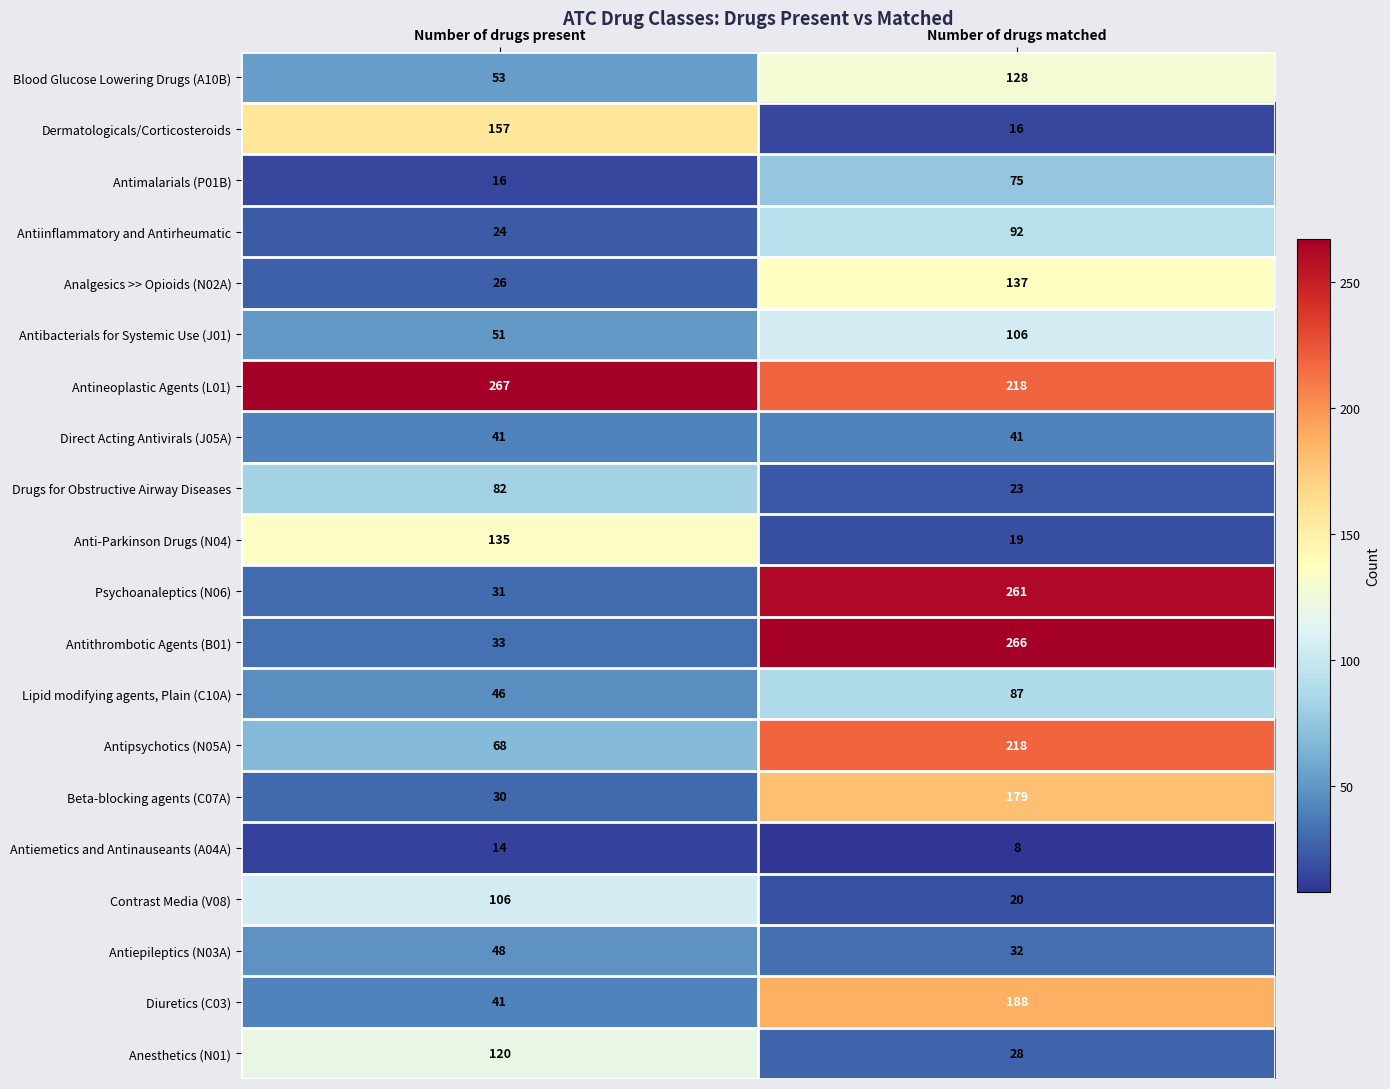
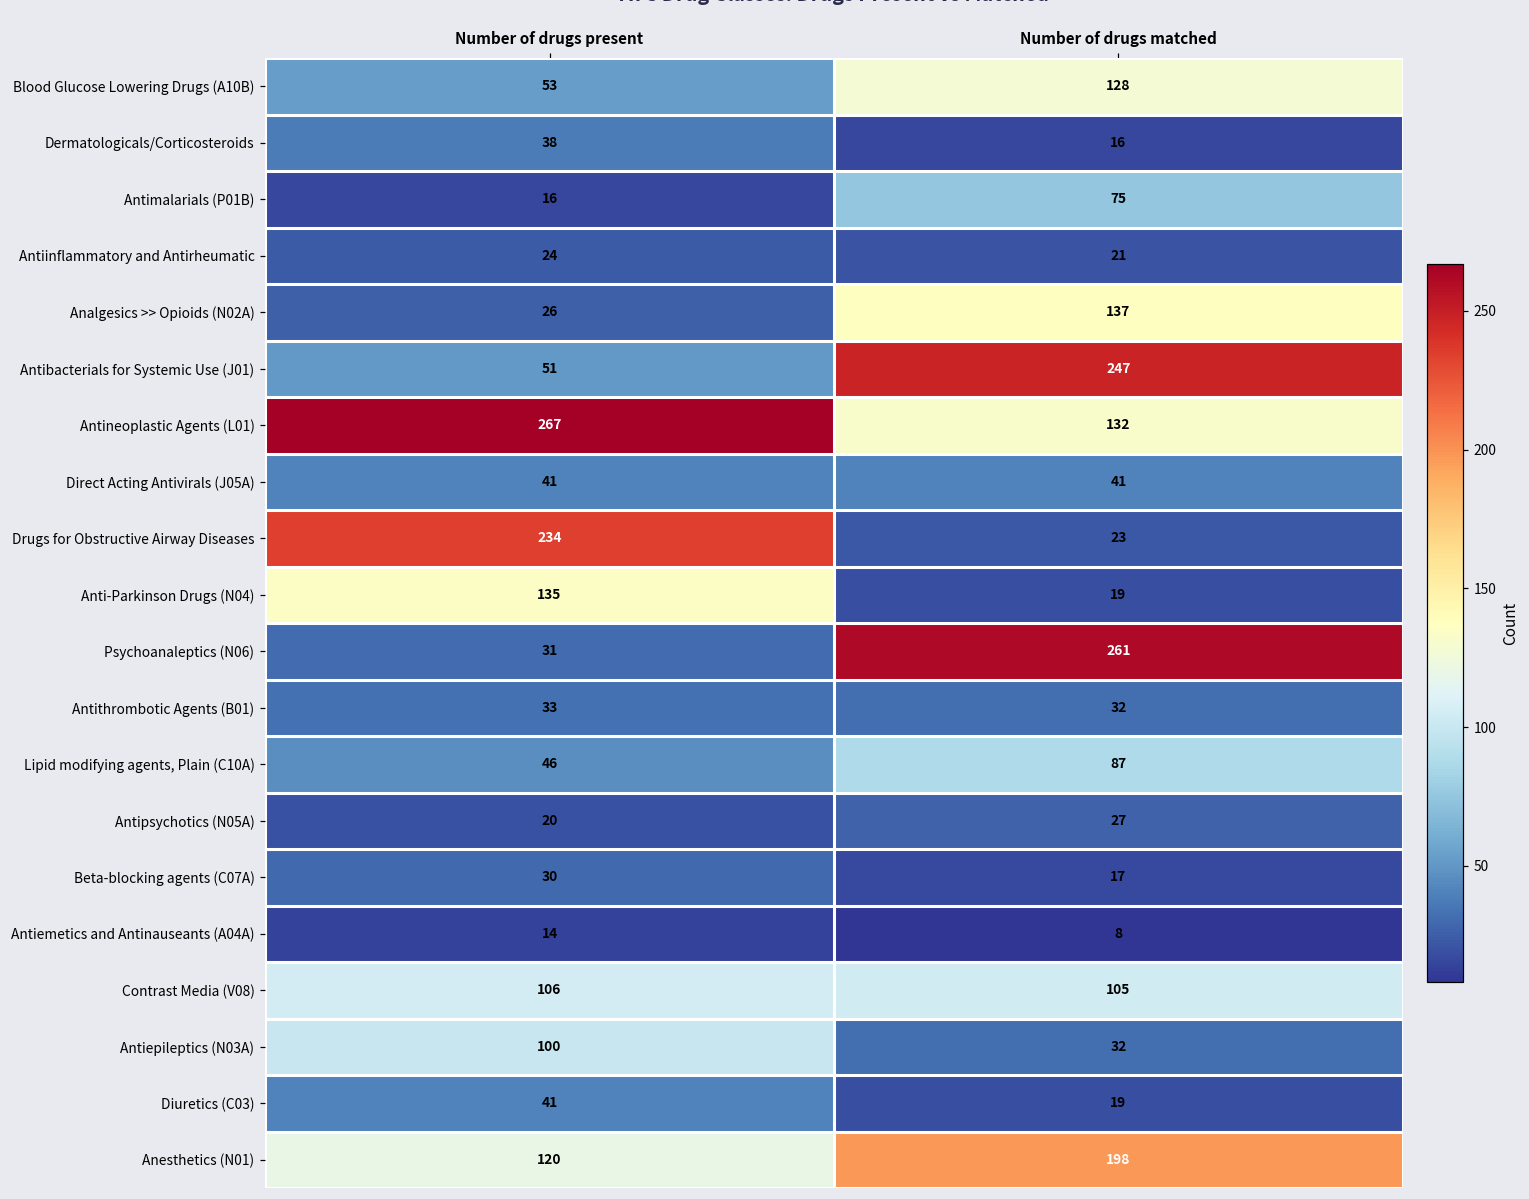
  {
    "Blood Glucose Lowering Drugs (A10B)": {
      "Number of drugs present": 53,
      "Number of drugs matched": 128
    },
    "Dermatologicals/Corticosteroids": {
-     "Number of drugs present": 157,
+     "Number of drugs present": 38,
      "Number of drugs matched": 16
    },
    "Antimalarials (P01B)": {
      "Number of drugs present": 16,
      "Number of drugs matched": 75
    },
    "Antiinflammatory and Antirheumatic": {
      "Number of drugs present": 24,
-     "Number of drugs matched": 92
+     "Number of drugs matched": 21
    },
    "Analgesics >> Opioids (N02A)": {
      "Number of drugs present": 26,
      "Number of drugs matched": 137
    },
    "Antibacterials for Systemic Use (J01)": {
      "Number of drugs present": 51,
-     "Number of drugs matched": 106
+     "Number of drugs matched": 247
    },
    "Antineoplastic Agents (L01)": {
      "Number of drugs present": 267,
-     "Number of drugs matched": 218
+     "Number of drugs matched": 132
    },
    "Direct Acting Antivirals (J05A)": {
      "Number of drugs present": 41,
      "Number of drugs matched": 41
    },
    "Drugs for Obstructive Airway Diseases": {
-     "Number of drugs present": 82,
+     "Number of drugs present": 234,
      "Number of drugs matched": 23
    },
    "Anti-Parkinson Drugs (N04)": {
      "Number of drugs present": 135,
      "Number of drugs matched": 19
    },
    "Psychoanaleptics (N06)": {
      "Number of drugs present": 31,
      "Number of drugs matched": 261
    },
    "Antithrombotic Agents (B01)": {
      "Number of drugs present": 33,
-     "Number of drugs matched": 266
+     "Number of drugs matched": 32
    },
    "Lipid modifying agents, Plain (C10A)": {
      "Number of drugs present": 46,
      "Number of drugs matched": 87
    },
    "Antipsychotics (N05A)": {
-     "Number of drugs present": 68,
-     "Number of drugs matched": 218
+     "Number of drugs present": 20,
+     "Number of drugs matched": 27
    },
    "Beta-blocking agents (C07A)": {
      "Number of drugs present": 30,
-     "Number of drugs matched": 179
+     "Number of drugs matched": 17
    },
    "Antiemetics and Antinauseants (A04A)": {
      "Number of drugs present": 14,
      "Number of drugs matched": 8
    },
    "Contrast Media (V08)": {
      "Number of drugs present": 106,
-     "Number of drugs matched": 20
+     "Number of drugs matched": 105
    },
    "Antiepileptics (N03A)": {
-     "Number of drugs present": 48,
+     "Number of drugs present": 100,
      "Number of drugs matched": 32
    },
    "Diuretics (C03)": {
      "Number of drugs present": 41,
-     "Number of drugs matched": 188
+     "Number of drugs matched": 19
    },
    "Anesthetics (N01)": {
      "Number of drugs present": 120,
-     "Number of drugs matched": 28
+     "Number of drugs matched": 198
    }
  }
